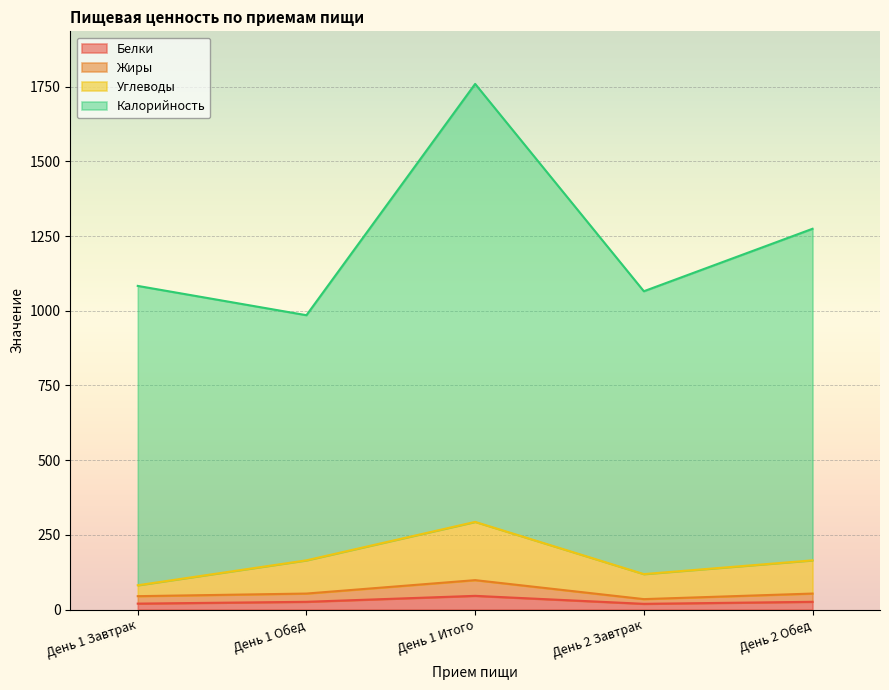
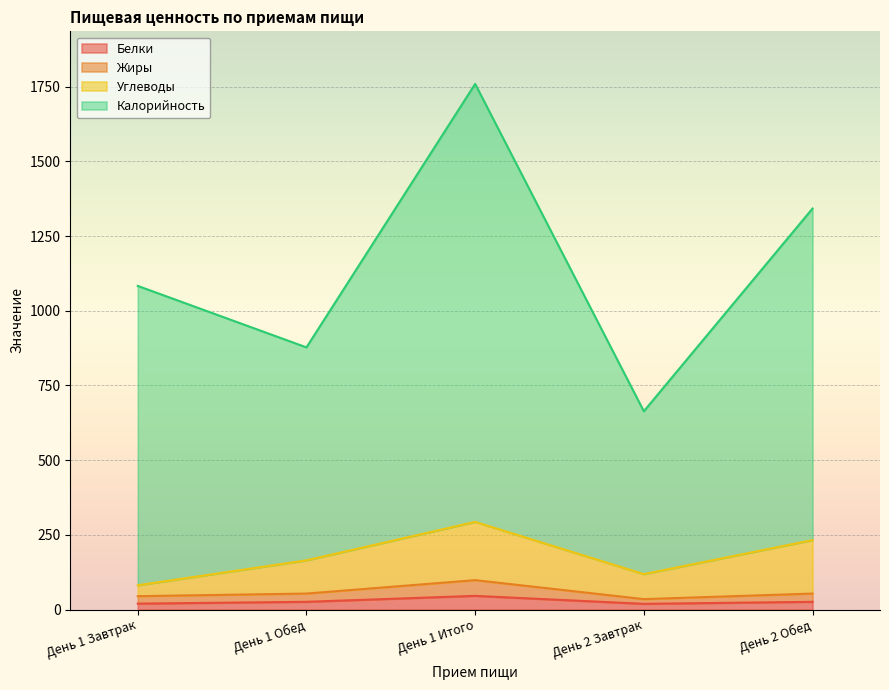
  {
    "Углеводы": {
      "День 1 Завтрак": 40,
      "День 1 Обед": 110,
      "День 1 Итого": 190,
      "День 2 Завтрак": 80,
-     "День 2 Обед": 110
+     "День 2 Обед": 180
    },
    "Калорийность": {
      "День 1 Завтрак": 1000,
-     "День 1 Обед": 820,
+     "День 1 Обед": 710,
      "День 1 Итого": 1470,
-     "День 2 Завтрак": 950,
+     "День 2 Завтрак": 550,
      "День 2 Обед": 1110
    }
  }
